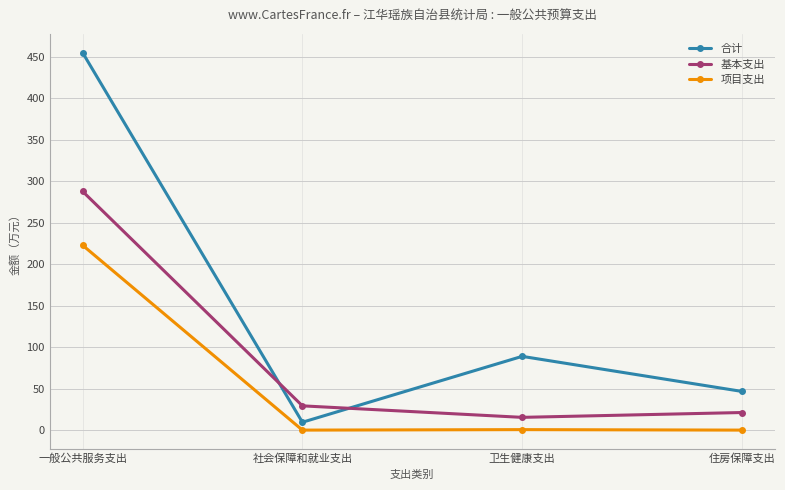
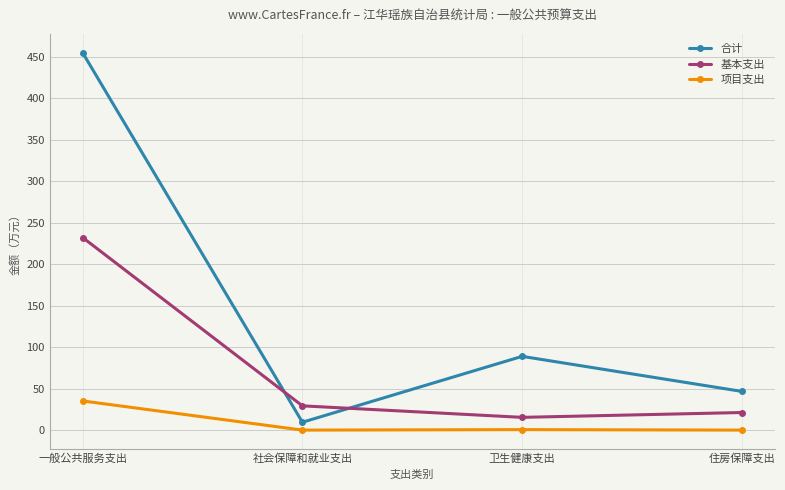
  {
    "合计": {
      "一般公共服务支出": 450,
      "社会保障和就业支出": 10,
      "卫生健康支出": 90,
      "住房保障支出": 50
    },
    "基本支出": {
-     "一般公共服务支出": 290,
+     "一般公共服务支出": 230,
      "社会保障和就业支出": 30,
      "卫生健康支出": 20,
      "住房保障支出": 20
    },
    "项目支出": {
-     "一般公共服务支出": 220,
+     "一般公共服务支出": 40,
      "社会保障和就业支出": 0,
      "卫生健康支出": 0,
      "住房保障支出": 0
    }
  }
